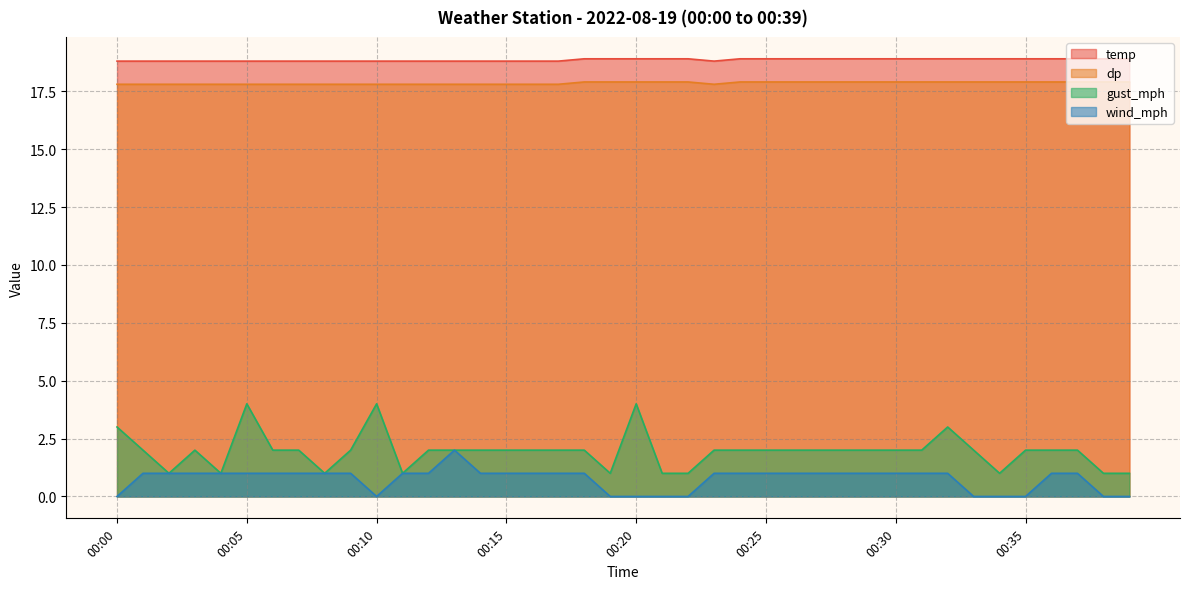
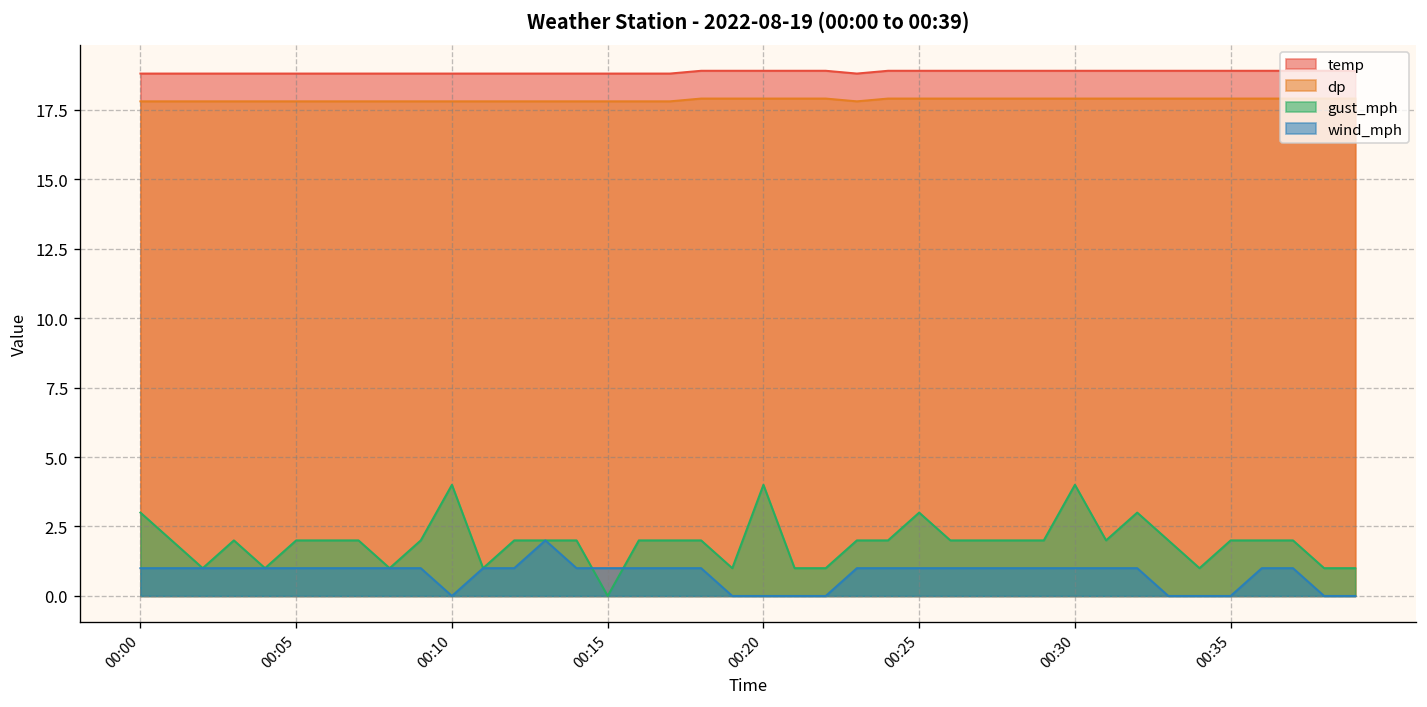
  {
    "gust_mph": {
      "00:00": 3,
-     "00:05": 4,
+     "00:05": 2,
      "00:10": 4,
-     "00:15": 2,
+     "00:15": 0,
      "00:20": 4,
-     "00:25": 2,
-     "00:30": 2,
+     "00:25": 3,
+     "00:30": 4,
      "00:35": 2
    },
    "wind_mph": {
-     "00:00": 0,
+     "00:00": 1,
      "00:05": 1,
      "00:10": 0,
      "00:15": 1,
      "00:20": 0,
      "00:25": 1,
      "00:30": 1,
      "00:35": 0
    }
  }
